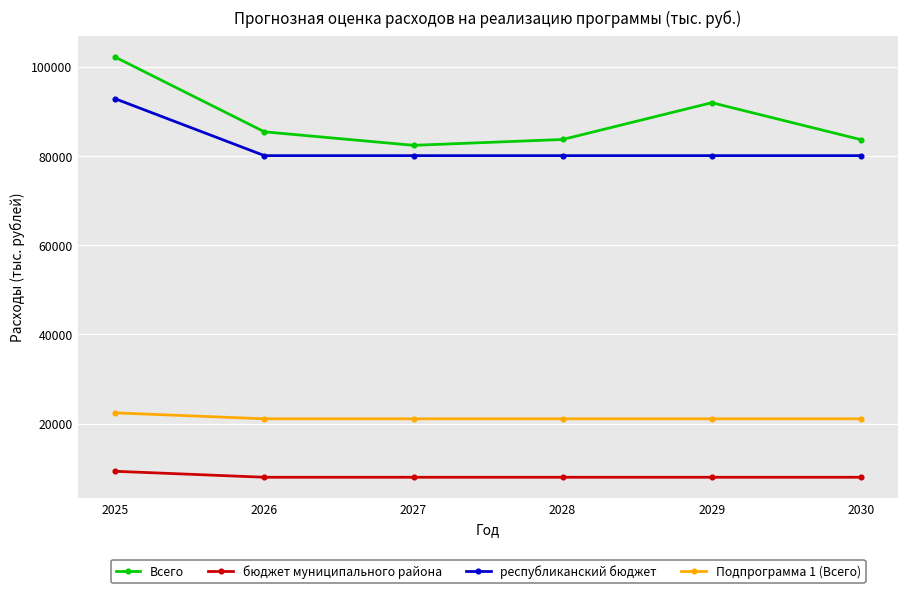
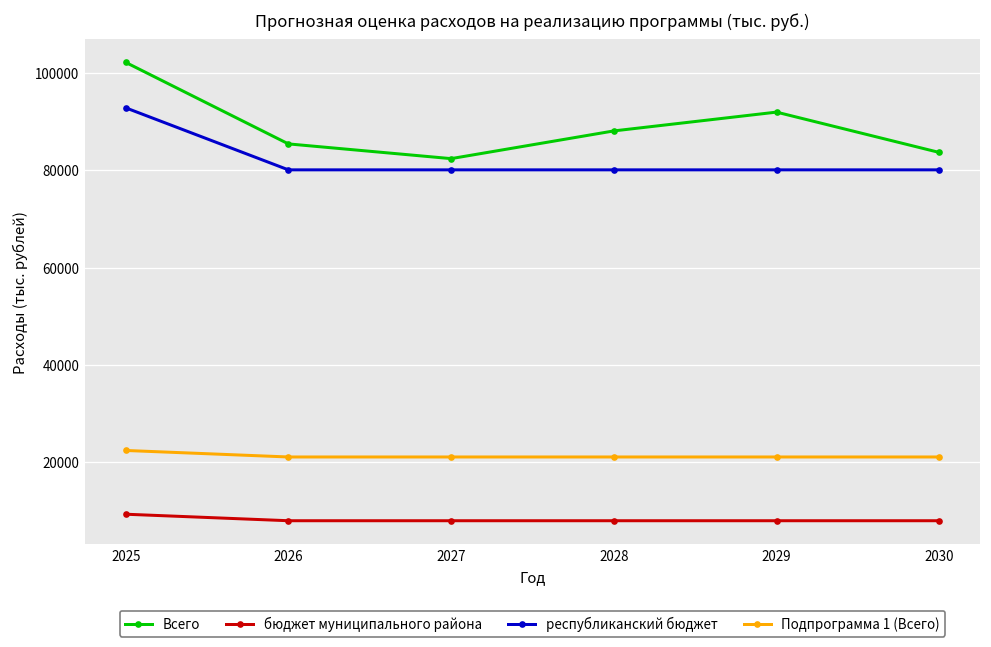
  {
    "Всего": {
      "2025": 102000,
      "2026": 85000,
      "2027": 82000,
-     "2028": 84000,
+     "2028": 88000,
      "2029": 92000,
      "2030": 84000
    },
    "бюджет муниципального района": {
      "2025": 9000,
      "2026": 8000,
      "2027": 8000,
      "2028": 8000,
      "2029": 8000,
      "2030": 8000
    },
    "республиканский бюджет": {
      "2025": 93000,
      "2026": 80000,
      "2027": 80000,
      "2028": 80000,
      "2029": 80000,
      "2030": 80000
    },
    "Подпрограмма 1 (Всего)": {
      "2025": 22000,
      "2026": 21000,
      "2027": 21000,
      "2028": 21000,
      "2029": 21000,
      "2030": 21000
    }
  }
